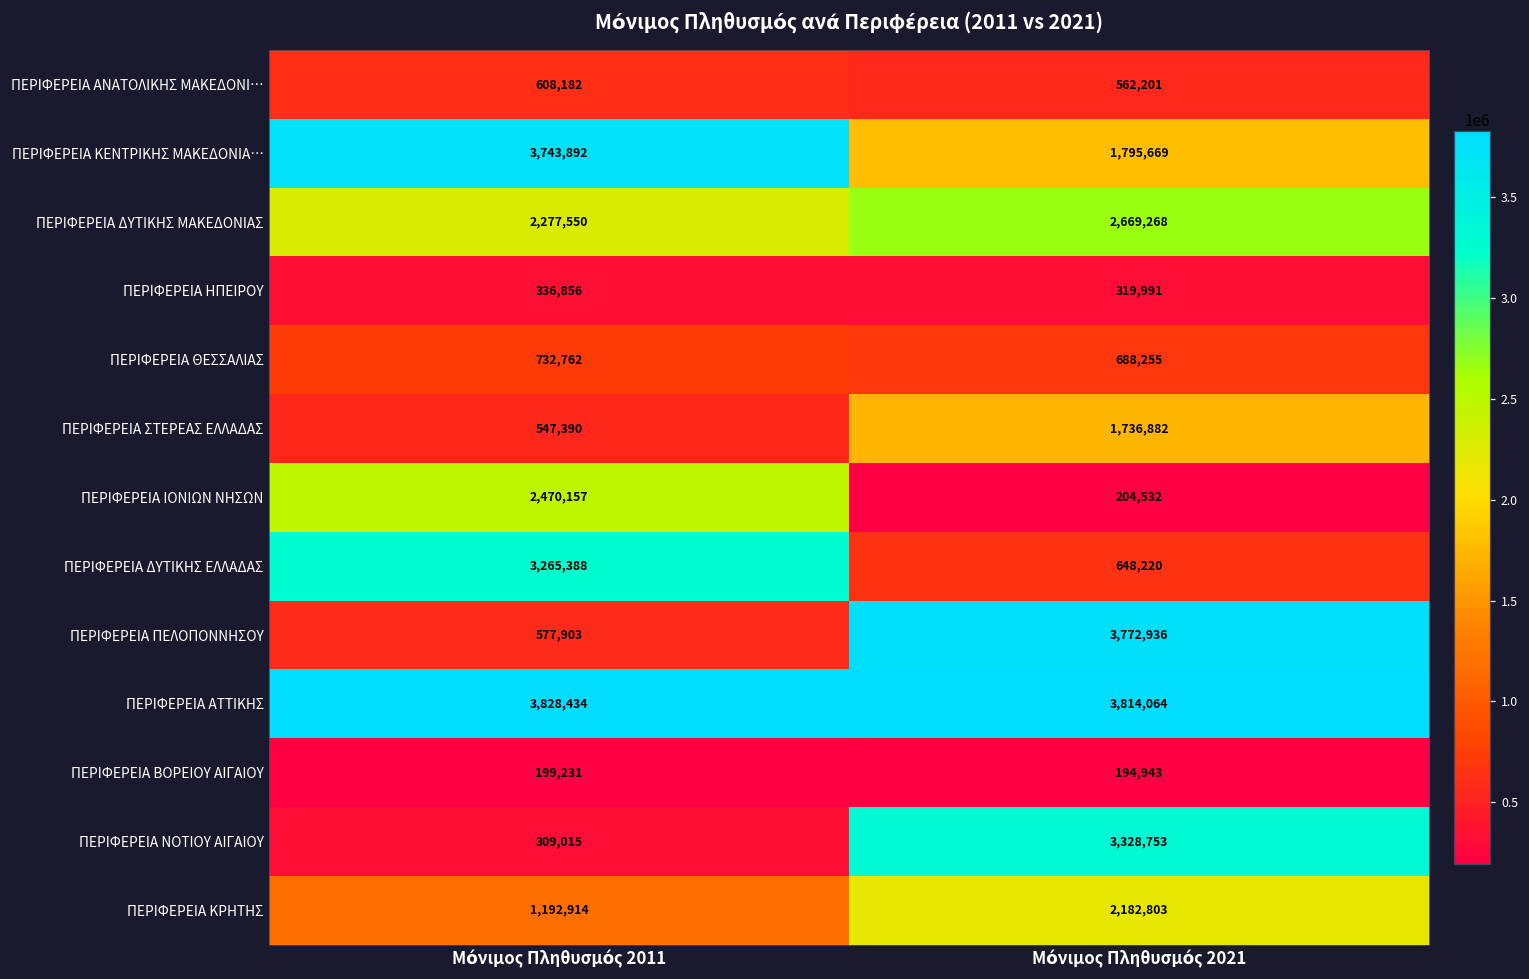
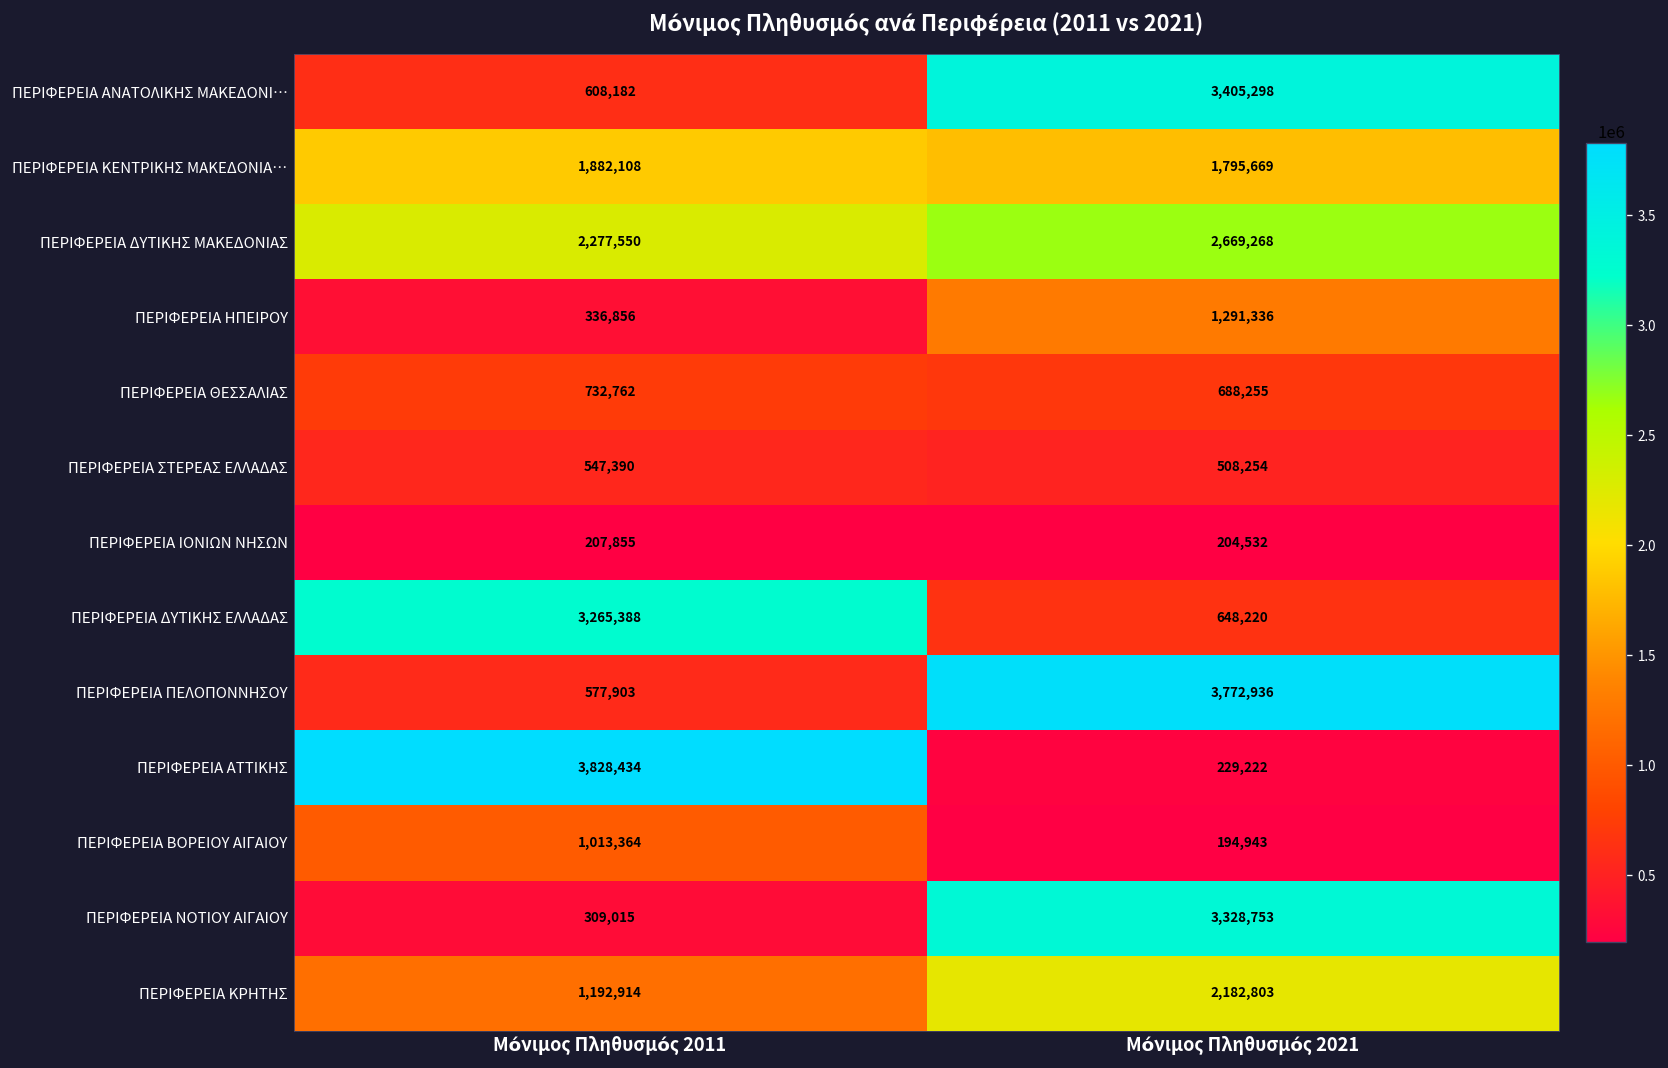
  {
    "ΠΕΡΙΦΕΡΕΙΑ ΑΝΑΤΟΛΙΚΗΣ ΜΑΚΕΔΟΝΙ…": {
      "Μόνιμος Πληθυσμός 2011": "608,182",
-     "Μόνιμος Πληθυσμός 2021": "562,201"
+     "Μόνιμος Πληθυσμός 2021": "3,405,298"
    },
    "ΠΕΡΙΦΕΡΕΙΑ ΚΕΝΤΡΙΚΗΣ ΜΑΚΕΔΟΝΙΑ…": {
-     "Μόνιμος Πληθυσμός 2011": "3,743,892",
+     "Μόνιμος Πληθυσμός 2011": "1,882,108",
      "Μόνιμος Πληθυσμός 2021": "1,795,669"
    },
    "ΠΕΡΙΦΕΡΕΙΑ ΔΥΤΙΚΗΣ ΜΑΚΕΔΟΝΙΑΣ": {
      "Μόνιμος Πληθυσμός 2011": "2,277,550",
      "Μόνιμος Πληθυσμός 2021": "2,669,268"
    },
    "ΠΕΡΙΦΕΡΕΙΑ ΗΠΕΙΡΟΥ": {
      "Μόνιμος Πληθυσμός 2011": "336,856",
-     "Μόνιμος Πληθυσμός 2021": "319,991"
+     "Μόνιμος Πληθυσμός 2021": "1,291,336"
    },
    "ΠΕΡΙΦΕΡΕΙΑ ΘΕΣΣΑΛΙΑΣ": {
      "Μόνιμος Πληθυσμός 2011": "732,762",
      "Μόνιμος Πληθυσμός 2021": "688,255"
    },
    "ΠΕΡΙΦΕΡΕΙΑ ΣΤΕΡΕΑΣ ΕΛΛΑΔΑΣ": {
      "Μόνιμος Πληθυσμός 2011": "547,390",
-     "Μόνιμος Πληθυσμός 2021": "1,736,882"
+     "Μόνιμος Πληθυσμός 2021": "508,254"
    },
    "ΠΕΡΙΦΕΡΕΙΑ ΙΟΝΙΩΝ ΝΗΣΩΝ": {
-     "Μόνιμος Πληθυσμός 2011": "2,470,157",
+     "Μόνιμος Πληθυσμός 2011": "207,855",
      "Μόνιμος Πληθυσμός 2021": "204,532"
    },
    "ΠΕΡΙΦΕΡΕΙΑ ΔΥΤΙΚΗΣ ΕΛΛΑΔΑΣ": {
      "Μόνιμος Πληθυσμός 2011": "3,265,388",
      "Μόνιμος Πληθυσμός 2021": "648,220"
    },
    "ΠΕΡΙΦΕΡΕΙΑ ΠΕΛΟΠΟΝΝΗΣΟΥ": {
      "Μόνιμος Πληθυσμός 2011": "577,903",
      "Μόνιμος Πληθυσμός 2021": "3,772,936"
    },
    "ΠΕΡΙΦΕΡΕΙΑ ΑΤΤΙΚΗΣ": {
      "Μόνιμος Πληθυσμός 2011": "3,828,434",
-     "Μόνιμος Πληθυσμός 2021": "3,814,064"
+     "Μόνιμος Πληθυσμός 2021": "229,222"
    },
    "ΠΕΡΙΦΕΡΕΙΑ ΒΟΡΕΙΟΥ ΑΙΓΑΙΟΥ": {
-     "Μόνιμος Πληθυσμός 2011": "199,231",
+     "Μόνιμος Πληθυσμός 2011": "1,013,364",
      "Μόνιμος Πληθυσμός 2021": "194,943"
    },
    "ΠΕΡΙΦΕΡΕΙΑ ΝΟΤΙΟΥ ΑΙΓΑΙΟΥ": {
      "Μόνιμος Πληθυσμός 2011": "309,015",
      "Μόνιμος Πληθυσμός 2021": "3,328,753"
    },
    "ΠΕΡΙΦΕΡΕΙΑ ΚΡΗΤΗΣ": {
      "Μόνιμος Πληθυσμός 2011": "1,192,914",
      "Μόνιμος Πληθυσμός 2021": "2,182,803"
    }
  }
